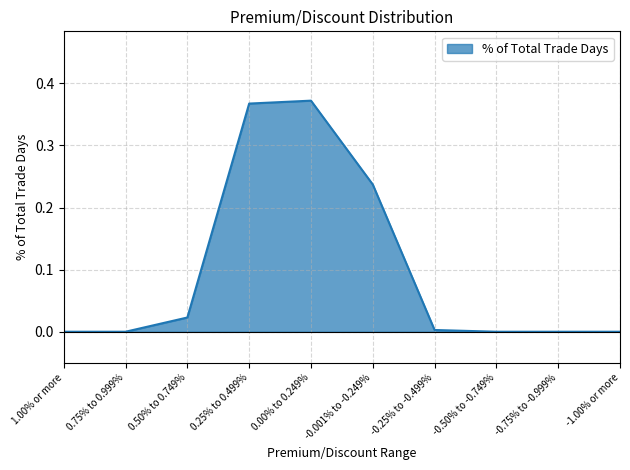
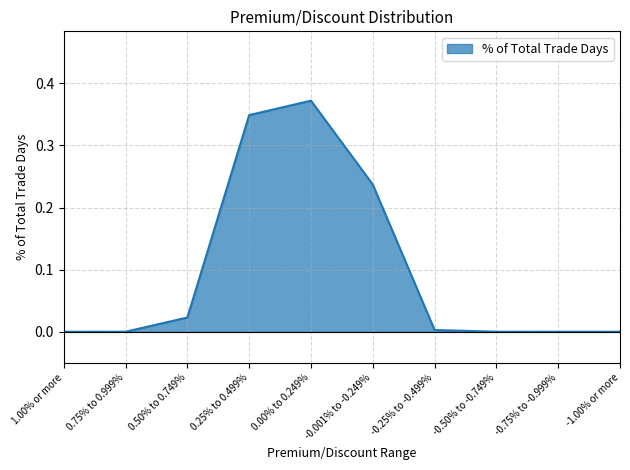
  {
    "1.00% or more": 0.00,
    "0.75% to 0.999%": 0.00,
    "0.50% to 0.749%": 0.02,
-   "0.25% to 0.499%": 0.37,
+   "0.25% to 0.499%": 0.35,
    "0.00% to 0.249%": 0.37,
    "-0.001% to -0.249%": 0.24,
    "-0.25% to -0.499%": 0.00,
    "-0.50% to -0.749%": 0.00,
    "-0.75% to -0.999%": 0.00,
    "-1.00% or more": 0.00
  }
